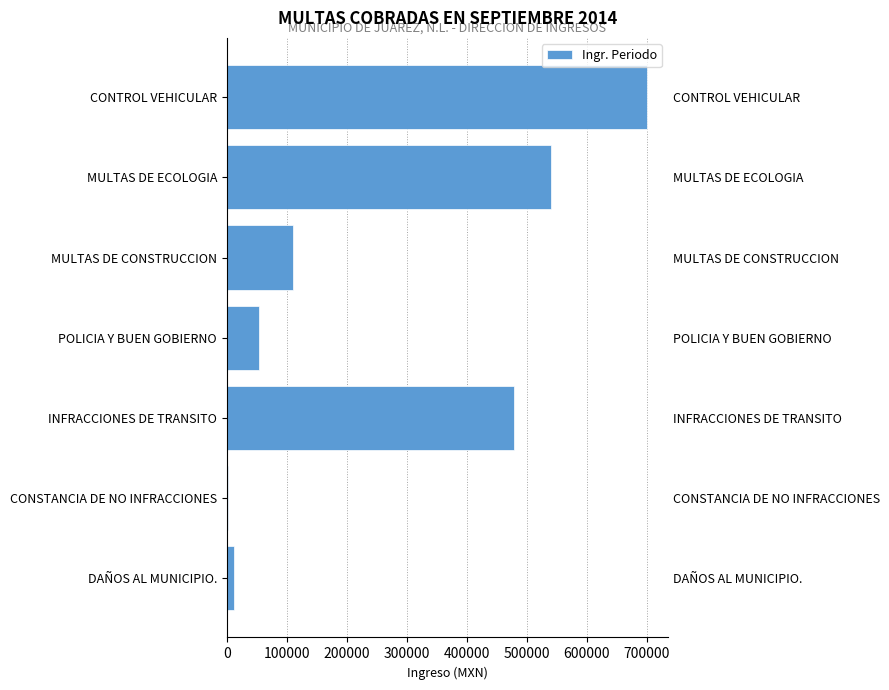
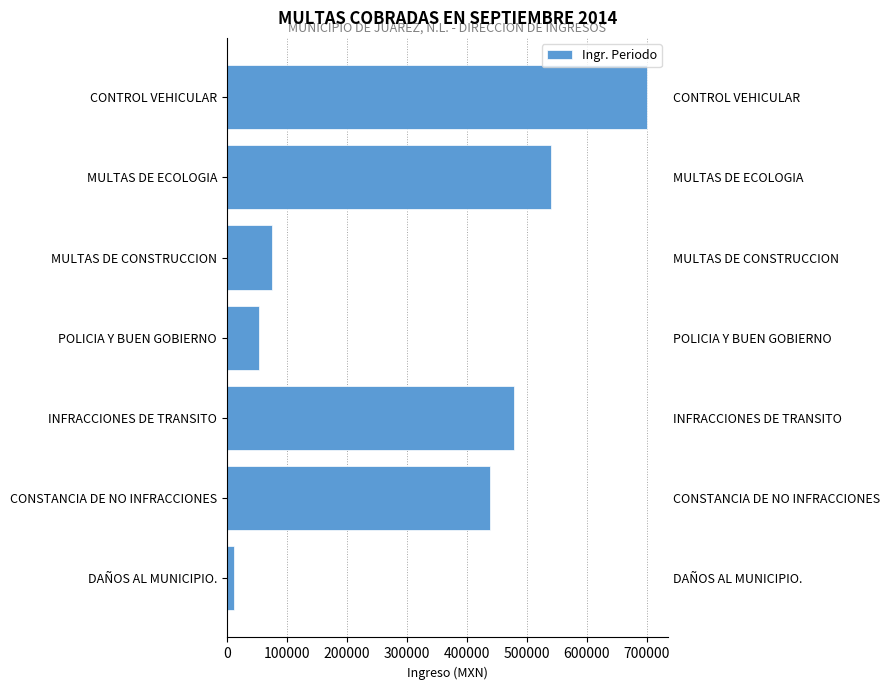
  {
    "CONTROL VEHICULAR": 700000,
    "MULTAS DE ECOLOGIA": 540000,
-   "MULTAS DE CONSTRUCCION": 110000,
+   "MULTAS DE CONSTRUCCION": 70000,
    "POLICIA Y BUEN GOBIERNO": 50000,
    "INFRACCIONES DE TRANSITO": 480000,
-   "CONSTANCIA DE NO INFRACCIONES": 0,
+   "CONSTANCIA DE NO INFRACCIONES": 440000,
    "DAÑOS AL MUNICIPIO.": 10000
  }
